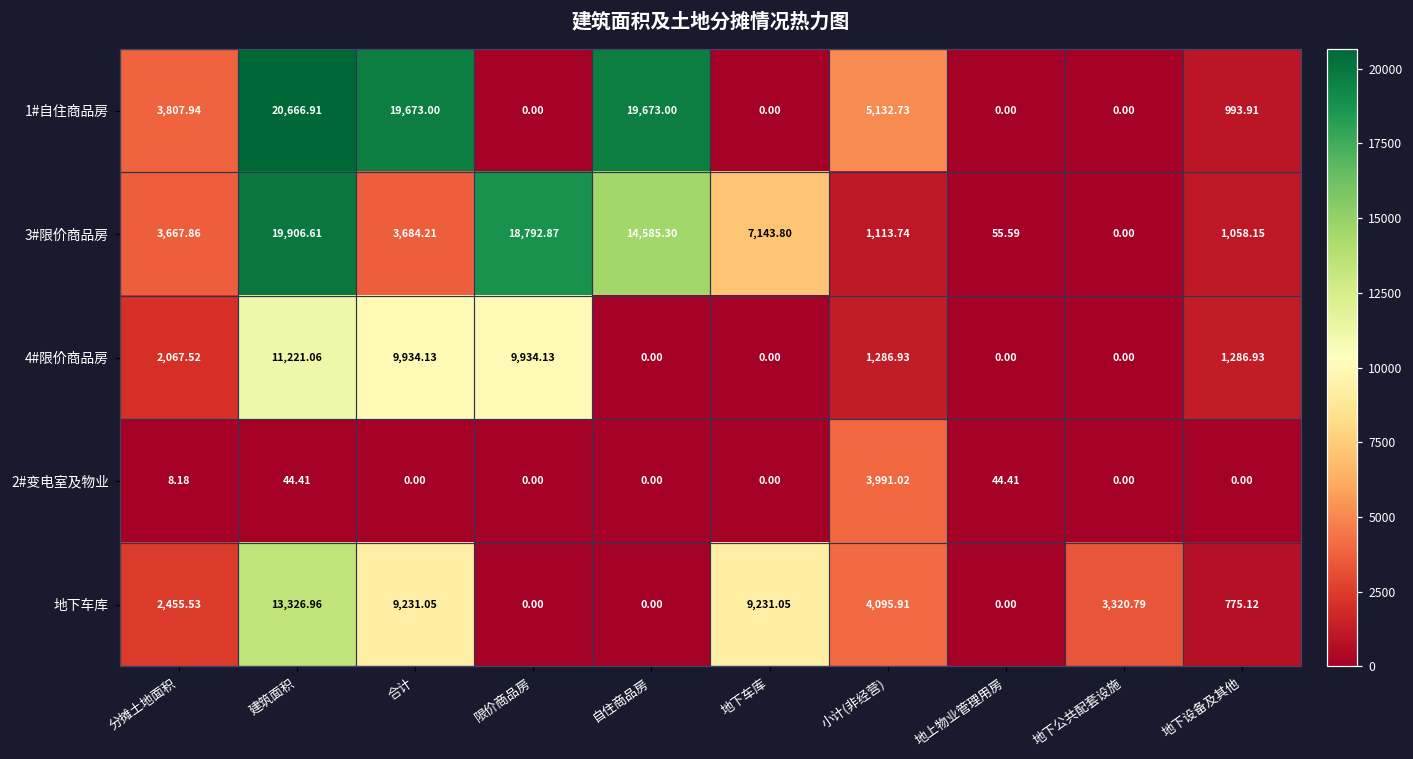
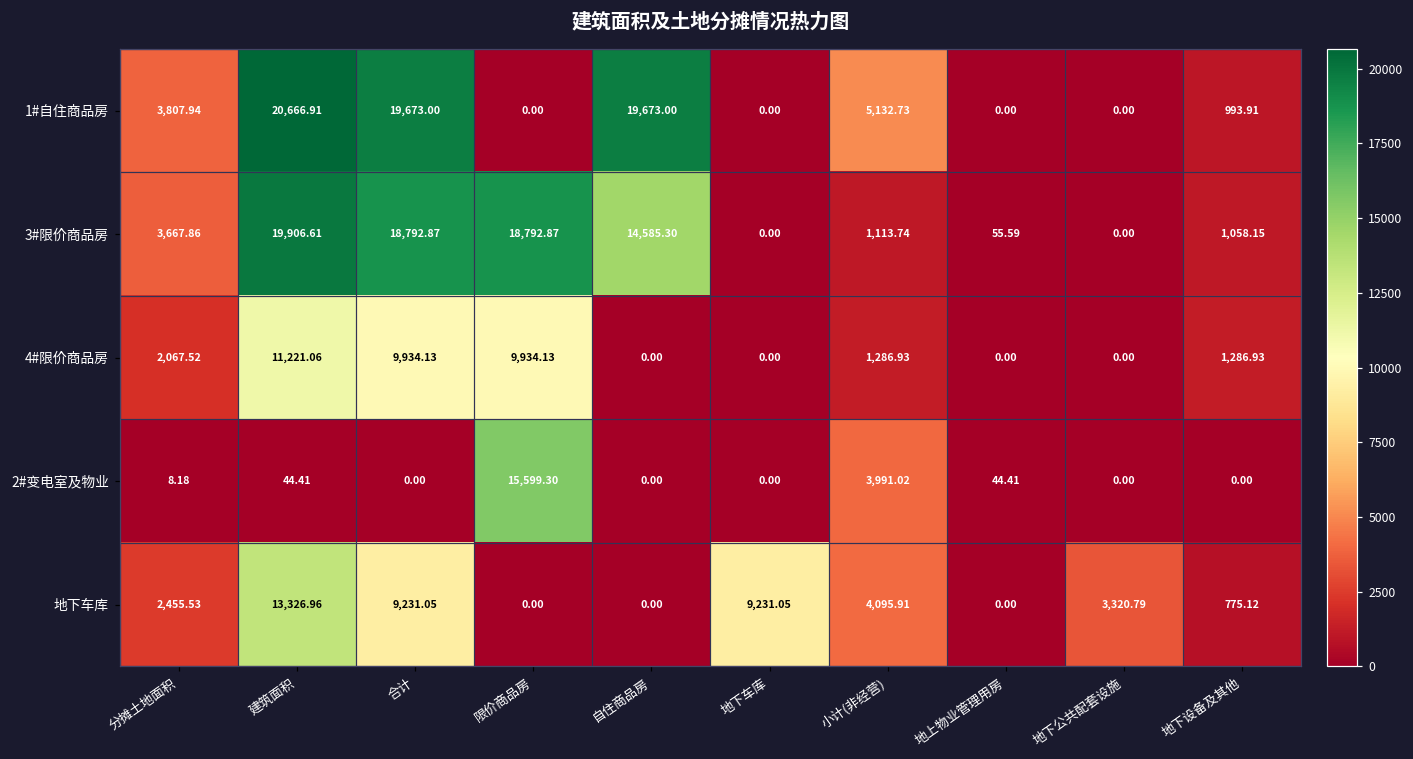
  {
    "1#自住商品房": {
      "分摊土地面积": "3,807.94",
      "建筑面积": "20,666.91",
      "合计": "19,673.00",
      "限价商品房": "0.00",
      "自住商品房": "19,673.00",
      "地下车库": "0.00",
      "小计(非经营)": "5,132.73",
      "地上物业管理用房": "0.00",
      "地下公共配套设施": "0.00",
      "地下设备及其他": "993.91"
    },
    "3#限价商品房": {
      "分摊土地面积": "3,667.86",
      "建筑面积": "19,906.61",
-     "合计": "3,684.21",
+     "合计": "18,792.87",
      "限价商品房": "18,792.87",
      "自住商品房": "14,585.30",
-     "地下车库": "7,143.80",
+     "地下车库": "0.00",
      "小计(非经营)": "1,113.74",
      "地上物业管理用房": "55.59",
      "地下公共配套设施": "0.00",
      "地下设备及其他": "1,058.15"
    },
    "4#限价商品房": {
      "分摊土地面积": "2,067.52",
      "建筑面积": "11,221.06",
      "合计": "9,934.13",
      "限价商品房": "9,934.13",
      "自住商品房": "0.00",
      "地下车库": "0.00",
      "小计(非经营)": "1,286.93",
      "地上物业管理用房": "0.00",
      "地下公共配套设施": "0.00",
      "地下设备及其他": "1,286.93"
    },
    "2#变电室及物业": {
      "分摊土地面积": "8.18",
      "建筑面积": "44.41",
      "合计": "0.00",
-     "限价商品房": "0.00",
+     "限价商品房": "15,599.30",
      "自住商品房": "0.00",
      "地下车库": "0.00",
      "小计(非经营)": "3,991.02",
      "地上物业管理用房": "44.41",
      "地下公共配套设施": "0.00",
      "地下设备及其他": "0.00"
    },
    "地下车库": {
      "分摊土地面积": "2,455.53",
      "建筑面积": "13,326.96",
      "合计": "9,231.05",
      "限价商品房": "0.00",
      "自住商品房": "0.00",
      "地下车库": "9,231.05",
      "小计(非经营)": "4,095.91",
      "地上物业管理用房": "0.00",
      "地下公共配套设施": "3,320.79",
      "地下设备及其他": "775.12"
    }
  }
